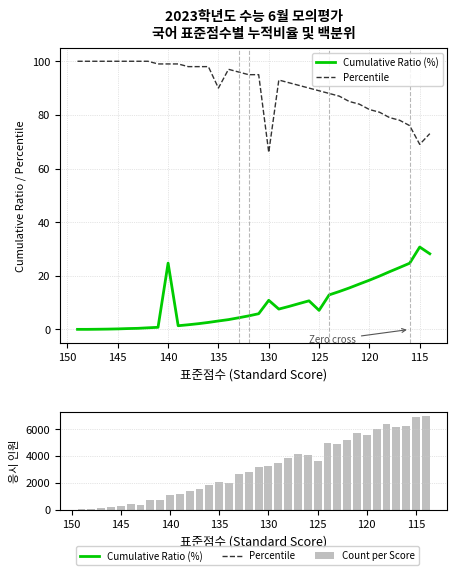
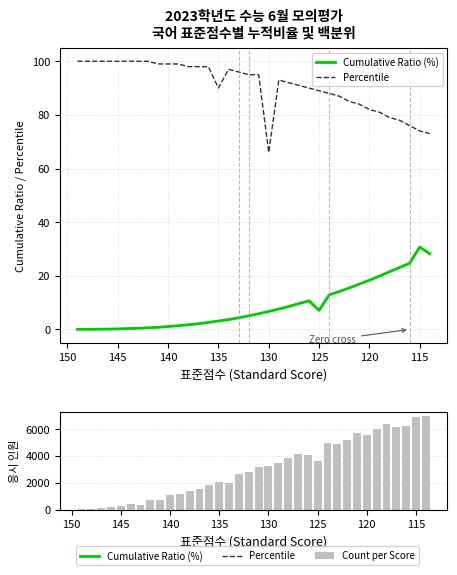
  {
    "2023학년도 수능 6월 모의평가 국어 표준점수별 누적비율 및 백분위": {
      "Cumulative Ratio (%)": {
        "145": 0,
-       "140": 25,
+       "140": 1,
        "135": 3,
-       "130": 11,
+       "130": 7,
        "125": 7,
        "120": 18,
        "115": 31
      },
      "Percentile": {
        "145": 100,
        "140": 99,
        "135": 90,
        "130": 66,
        "125": 89,
        "120": 82,
-       "115": 69
+       "115": 74
      }
    }
  }
